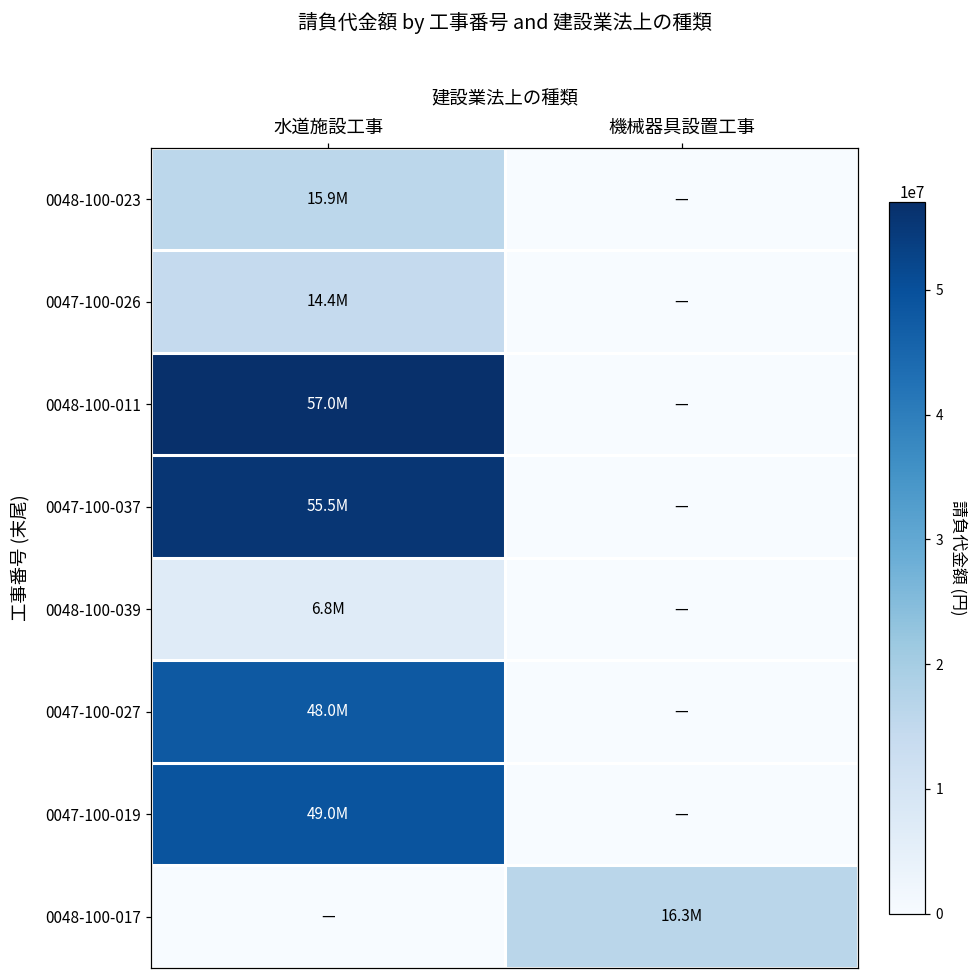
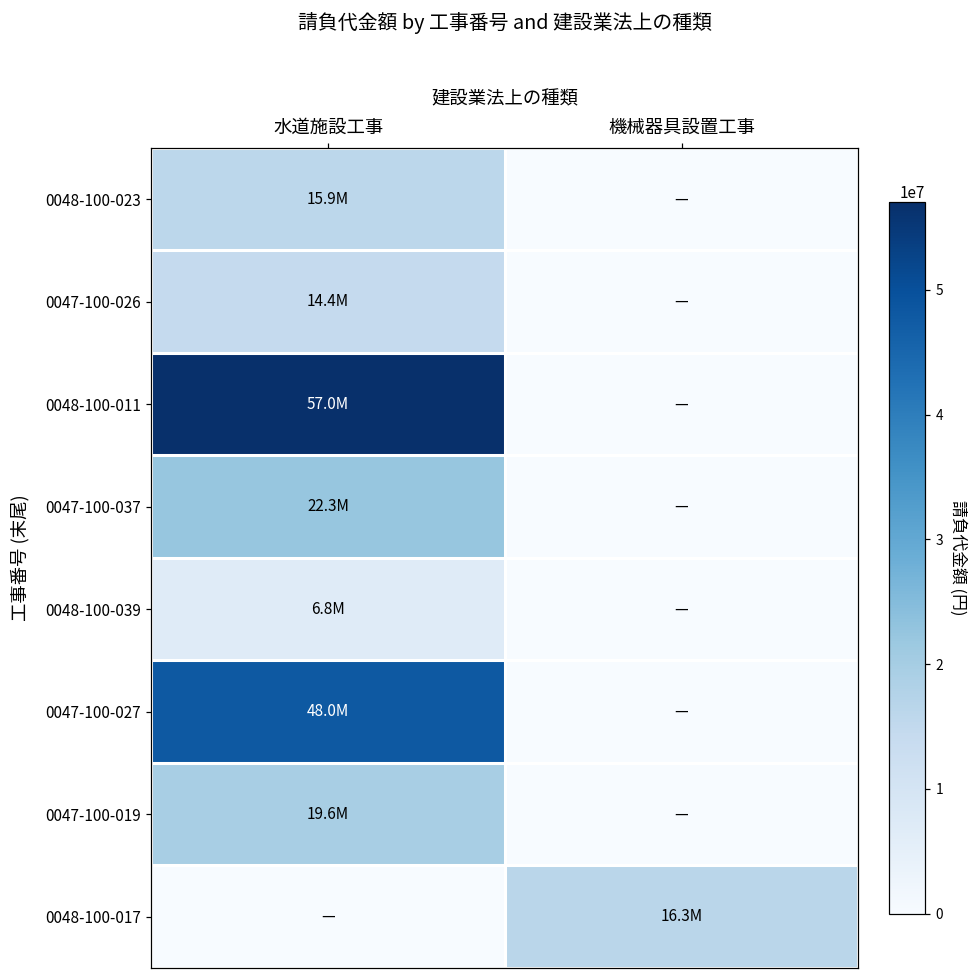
  {
    "0048-100-023": {
      "水道施設工事": "15.9M"
    },
    "0047-100-026": {
      "水道施設工事": "14.4M"
    },
    "0048-100-011": {
      "水道施設工事": "57.0M"
    },
    "0047-100-037": {
-     "水道施設工事": "55.5M"
+     "水道施設工事": "22.3M"
    },
    "0048-100-039": {
      "水道施設工事": "6.8M"
    },
    "0047-100-027": {
      "水道施設工事": "48.0M"
    },
    "0047-100-019": {
-     "水道施設工事": "49.0M"
+     "水道施設工事": "19.6M"
    },
    "0048-100-017": {
      "機械器具設置工事": "16.3M"
    }
  }
